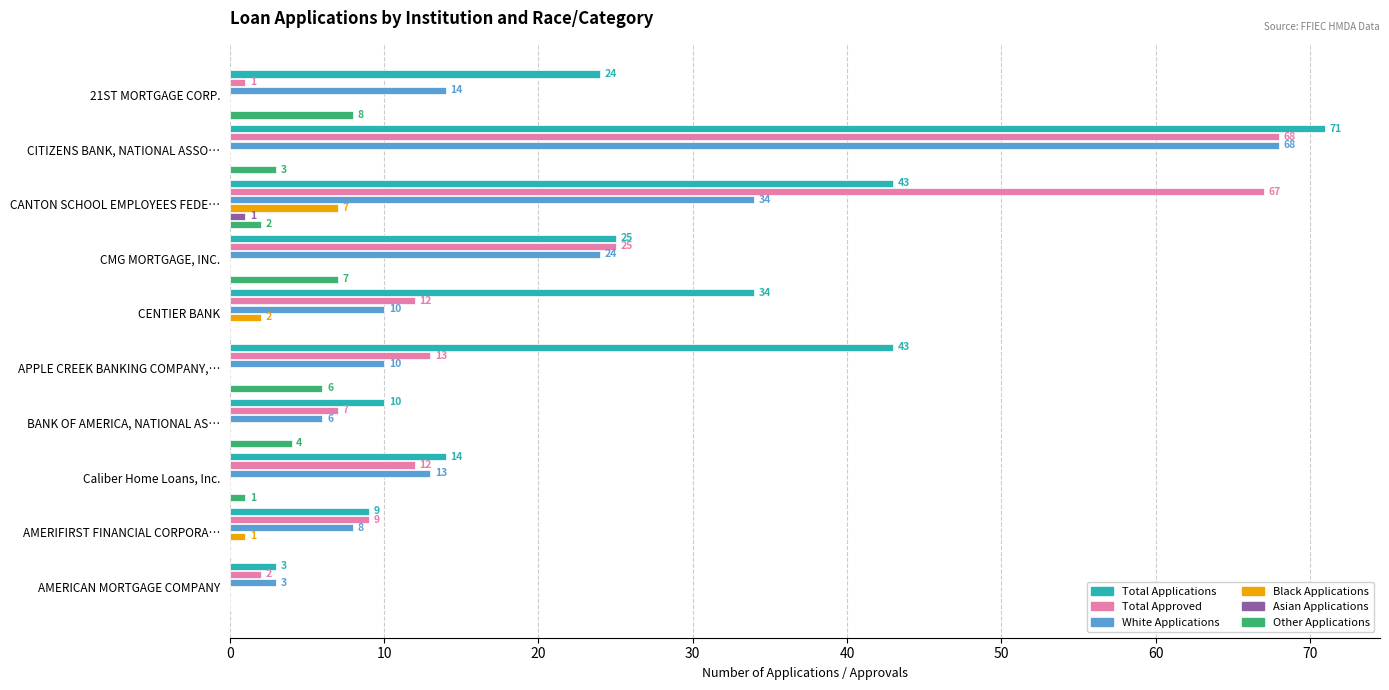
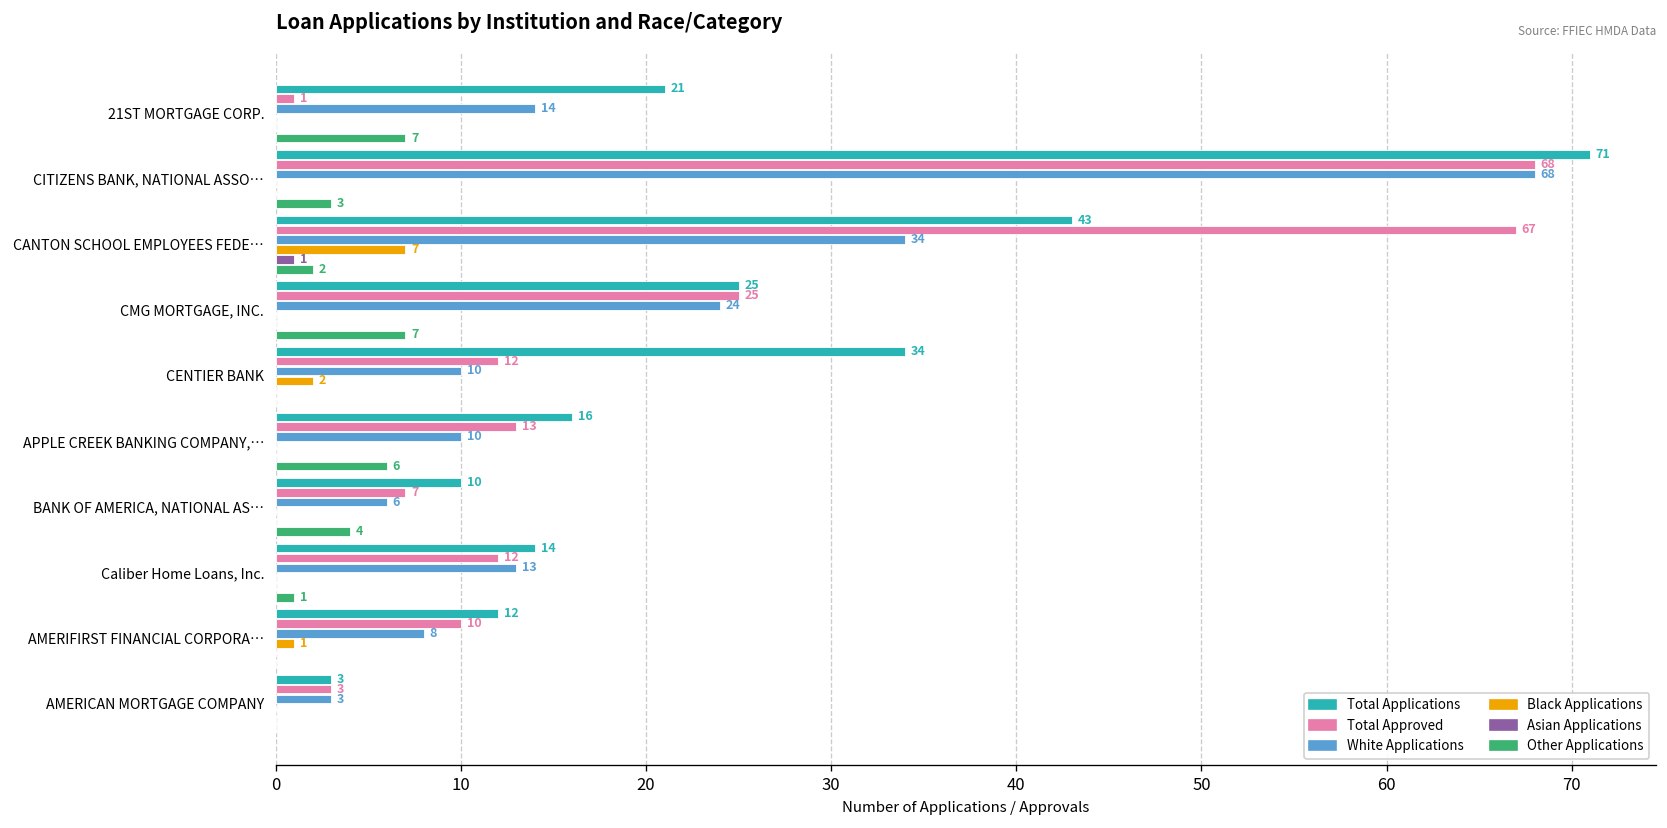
  {
    "Total Applications": {
-     "21ST MORTGAGE CORP.": 24,
+     "21ST MORTGAGE CORP.": 21,
      "CITIZENS BANK, NATIONAL ASSO…": 71,
      "CANTON SCHOOL EMPLOYEES FEDE…": 43,
      "CENTIER BANK": 34,
-     "APPLE CREEK BANKING COMPANY,…": 43,
+     "APPLE CREEK BANKING COMPANY,…": 16,
      "BANK OF AMERICA, NATIONAL AS…": 10,
      "Caliber Home Loans, Inc.": 14,
-     "AMERIFIRST FINANCIAL CORPORA…": 9,
+     "AMERIFIRST FINANCIAL CORPORA…": 12,
      "AMERICAN MORTGAGE COMPANY": 3
    },
    "Total Approved": {
      "21ST MORTGAGE CORP.": 1,
      "CANTON SCHOOL EMPLOYEES FEDE…": 67,
      "CENTIER BANK": 12,
      "APPLE CREEK BANKING COMPANY,…": 13,
      "BANK OF AMERICA, NATIONAL AS…": 7,
      "Caliber Home Loans, Inc.": 12,
-     "AMERIFIRST FINANCIAL CORPORA…": 9,
-     "AMERICAN MORTGAGE COMPANY": 2
+     "AMERIFIRST FINANCIAL CORPORA…": 10,
+     "AMERICAN MORTGAGE COMPANY": 3
    },
    "White Applications": {
      "21ST MORTGAGE CORP.": 14,
      "CANTON SCHOOL EMPLOYEES FEDE…": 34,
      "CMG MORTGAGE, INC.": 24,
      "CENTIER BANK": 10,
      "APPLE CREEK BANKING COMPANY,…": 10,
      "BANK OF AMERICA, NATIONAL AS…": 6,
      "Caliber Home Loans, Inc.": 13,
      "AMERIFIRST FINANCIAL CORPORA…": 8,
      "AMERICAN MORTGAGE COMPANY": 3
    },
    "Black Applications": {
      "CANTON SCHOOL EMPLOYEES FEDE…": 7,
      "CENTIER BANK": 2,
      "AMERIFIRST FINANCIAL CORPORA…": 1
    },
    "Asian Applications": {
      "CANTON SCHOOL EMPLOYEES FEDE…": 1
    },
    "Other Applications": {
-     "21ST MORTGAGE CORP.": 8,
+     "21ST MORTGAGE CORP.": 7,
      "CITIZENS BANK, NATIONAL ASSO…": 3,
      "CANTON SCHOOL EMPLOYEES FEDE…": 2,
      "CMG MORTGAGE, INC.": 7,
      "APPLE CREEK BANKING COMPANY,…": 6,
      "BANK OF AMERICA, NATIONAL AS…": 4,
      "Caliber Home Loans, Inc.": 1
    }
  }
